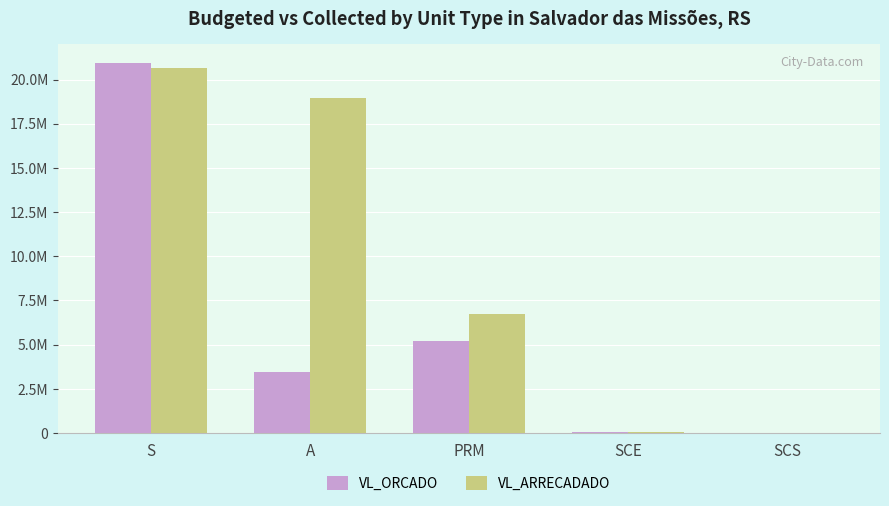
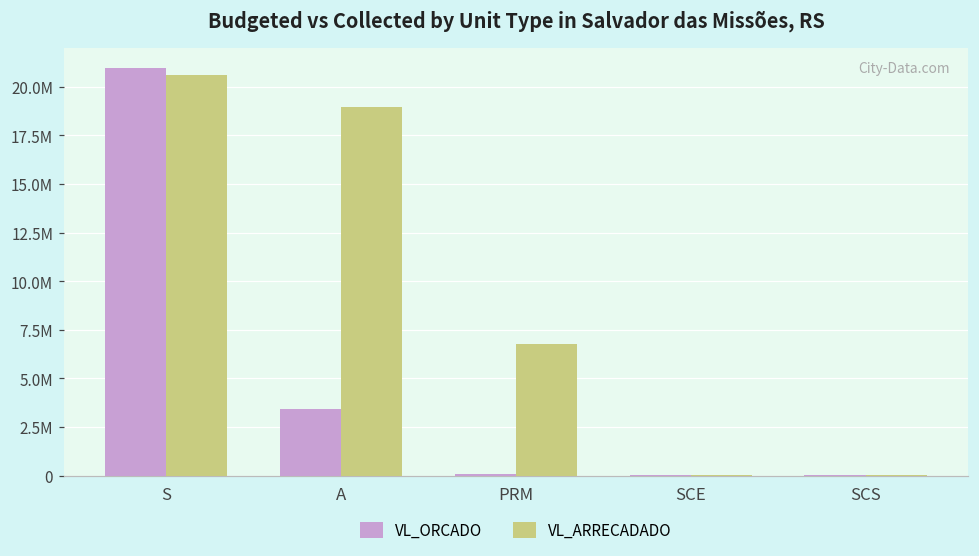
  {
    "VL_ORCADO": {
      "S": 21000000,
      "A": 3500000,
-     "PRM": 5200000
+     "PRM": 100000
    },
    "VL_ARRECADADO": {
      "S": 20600000,
      "A": 19000000,
      "PRM": 6800000
    }
  }
